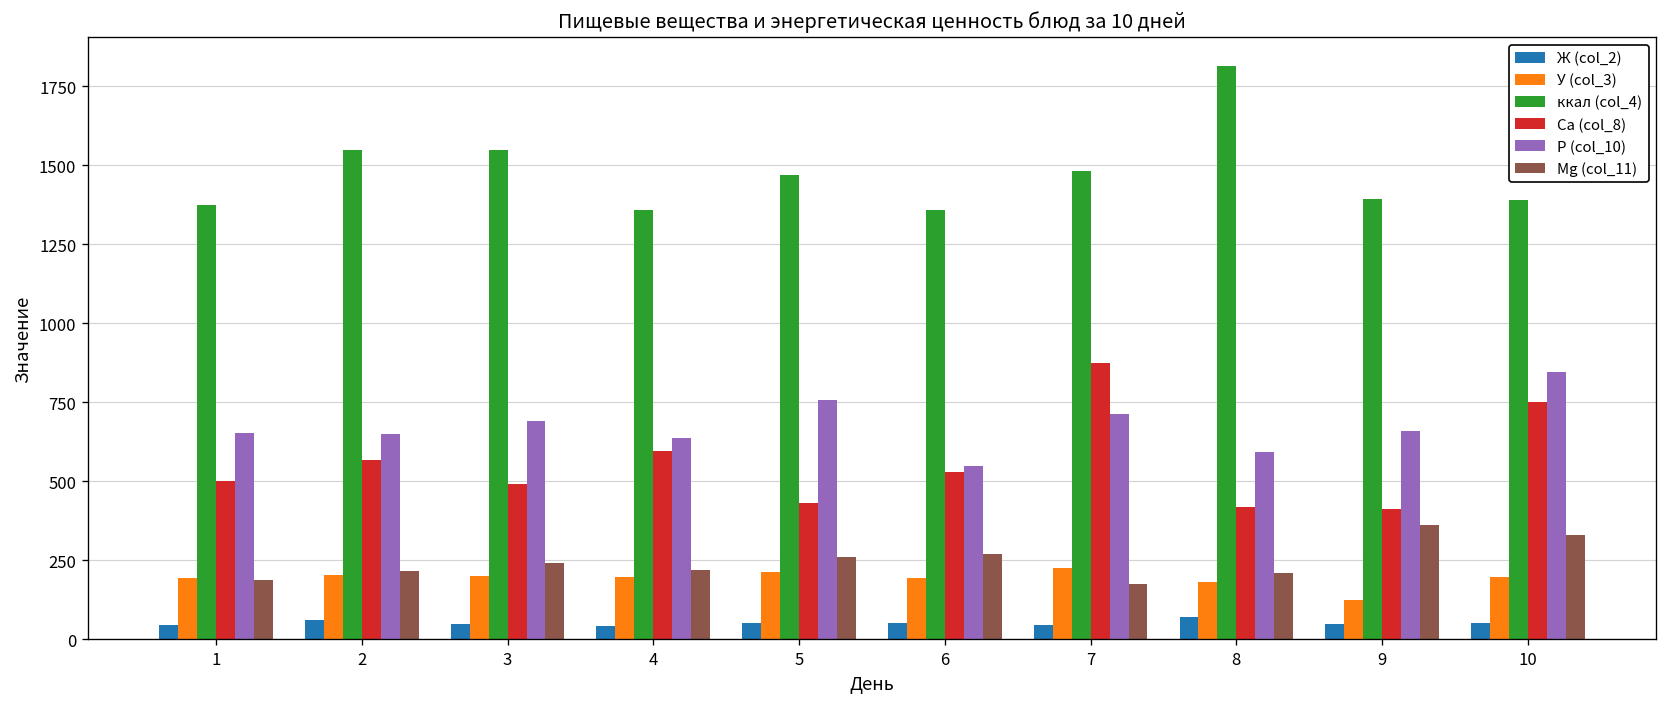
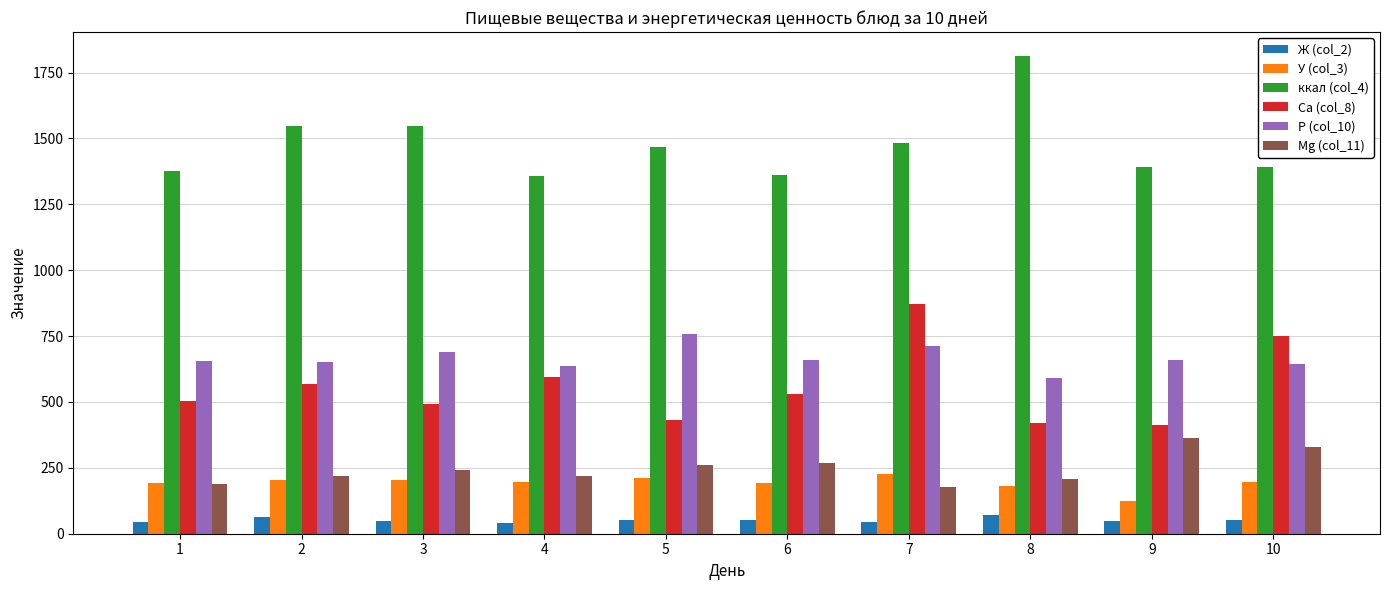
  {
    "Ж (col_2)": {
      "1": 40,
      "2": 60,
      "3": 50,
      "4": 40,
      "5": 50,
      "6": 50,
      "7": 50,
      "8": 70,
      "9": 50,
      "10": 50
    },
    "У (col_3)": {
      "1": 190,
      "2": 200,
      "3": 200,
      "4": 200,
      "5": 210,
      "6": 190,
      "7": 230,
      "8": 180,
      "9": 130,
      "10": 200
    },
    "ккал (col_4)": {
      "1": 1380,
      "2": 1550,
      "3": 1550,
      "4": 1360,
      "5": 1470,
      "6": 1360,
      "7": 1480,
      "8": 1810,
      "9": 1390,
      "10": 1390
    },
    "Са (col_8)": {
      "1": 500,
      "2": 570,
      "3": 490,
      "4": 600,
      "5": 430,
      "6": 530,
      "7": 870,
      "8": 420,
      "9": 410,
      "10": 750
    },
    "Р (col_10)": {
      "1": 650,
      "2": 650,
      "3": 690,
      "4": 640,
      "5": 760,
-     "6": 550,
+     "6": 660,
      "7": 710,
      "8": 590,
      "9": 660,
-     "10": 850
+     "10": 640
    },
    "Мg (col_11)": {
      "1": 190,
      "2": 220,
      "3": 240,
      "4": 220,
      "5": 260,
      "6": 270,
      "7": 180,
      "8": 210,
      "9": 360,
      "10": 330
    }
  }
